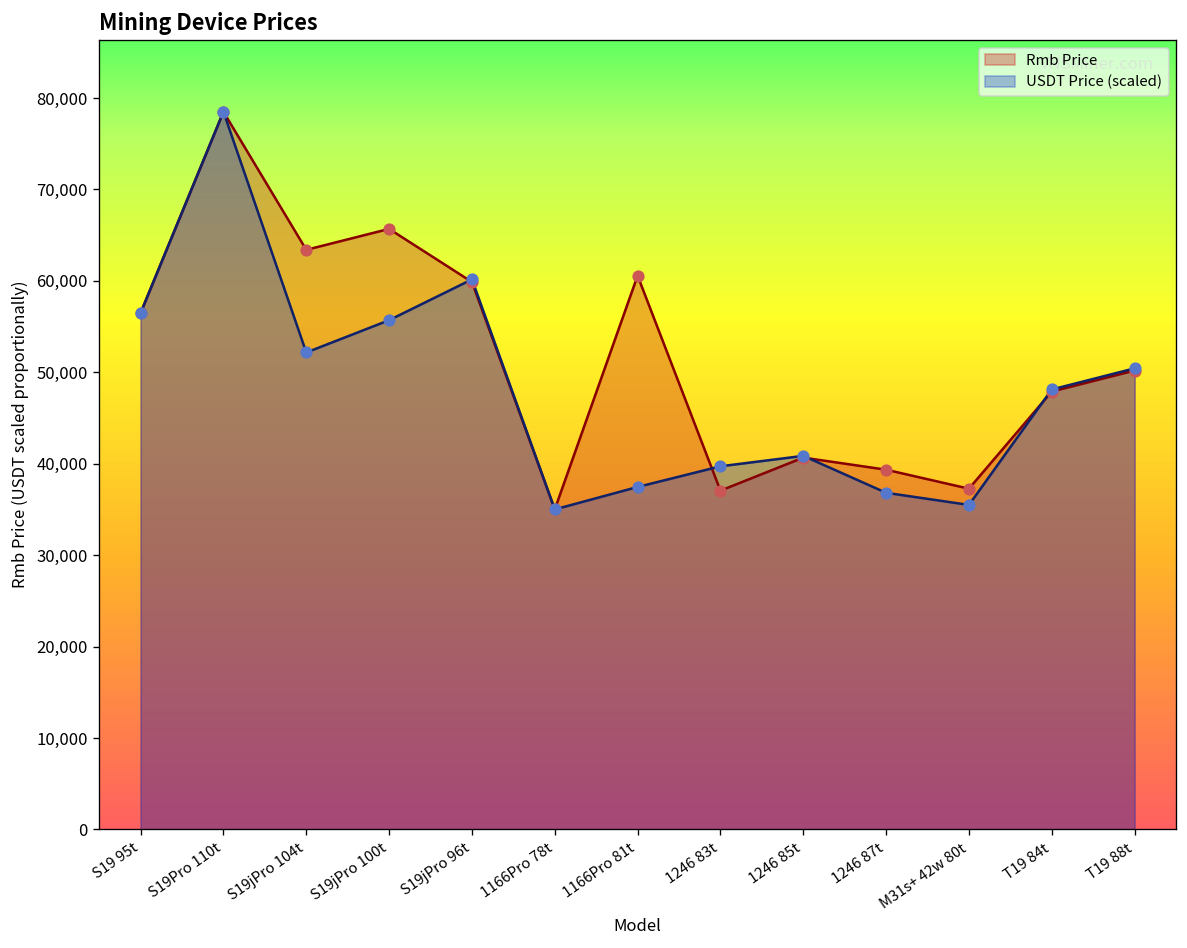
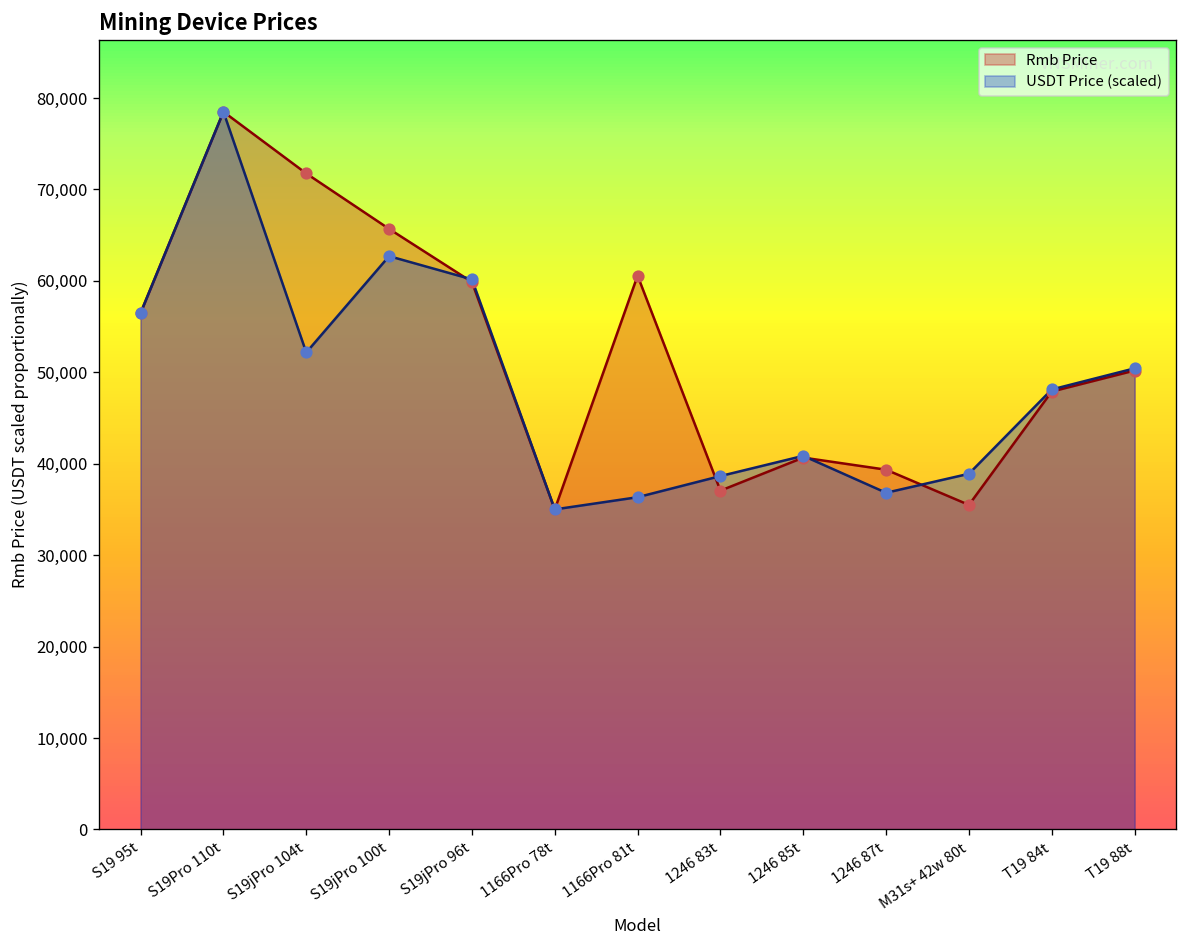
  {
    "Rmb Price": {
-     "S19jPro 104t": "63,000",
+     "S19jPro 104t": "72,000",
      "S19jPro 100t": "66,000",
      "1166Pro 81t": "61,000",
      "1246 83t": "37,000",
      "1246 87t": "39,000",
-     "M31s+ 42w 80t": "37,000"
+     "M31s+ 42w 80t": "36,000"
    },
    "USDT Price (scaled)": {
      "S19jPro 104t": "52,000",
-     "S19jPro 100t": "56,000",
-     "1166Pro 81t": "37,000",
-     "1246 83t": "40,000",
+     "S19jPro 100t": "63,000",
+     "1166Pro 81t": "36,000",
+     "1246 83t": "39,000",
      "1246 87t": "37,000",
-     "M31s+ 42w 80t": "36,000"
+     "M31s+ 42w 80t": "39,000"
    }
  }
